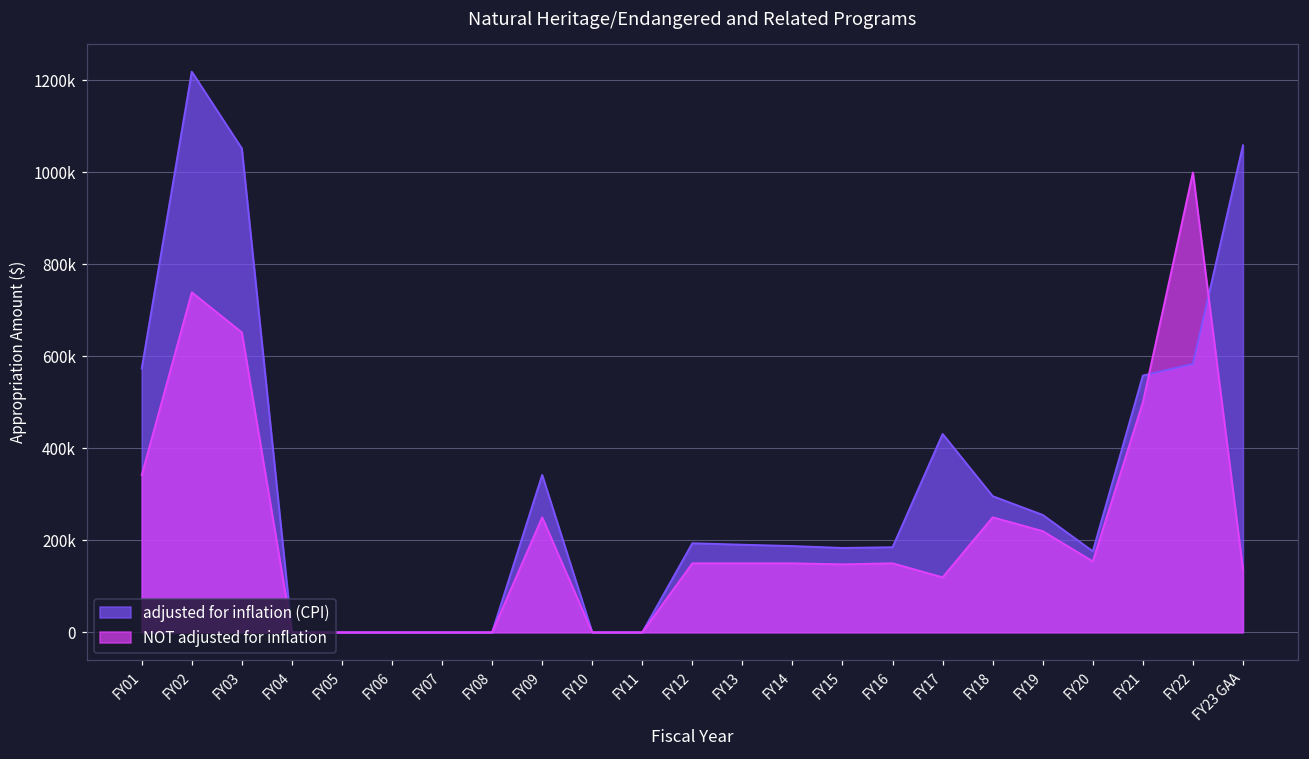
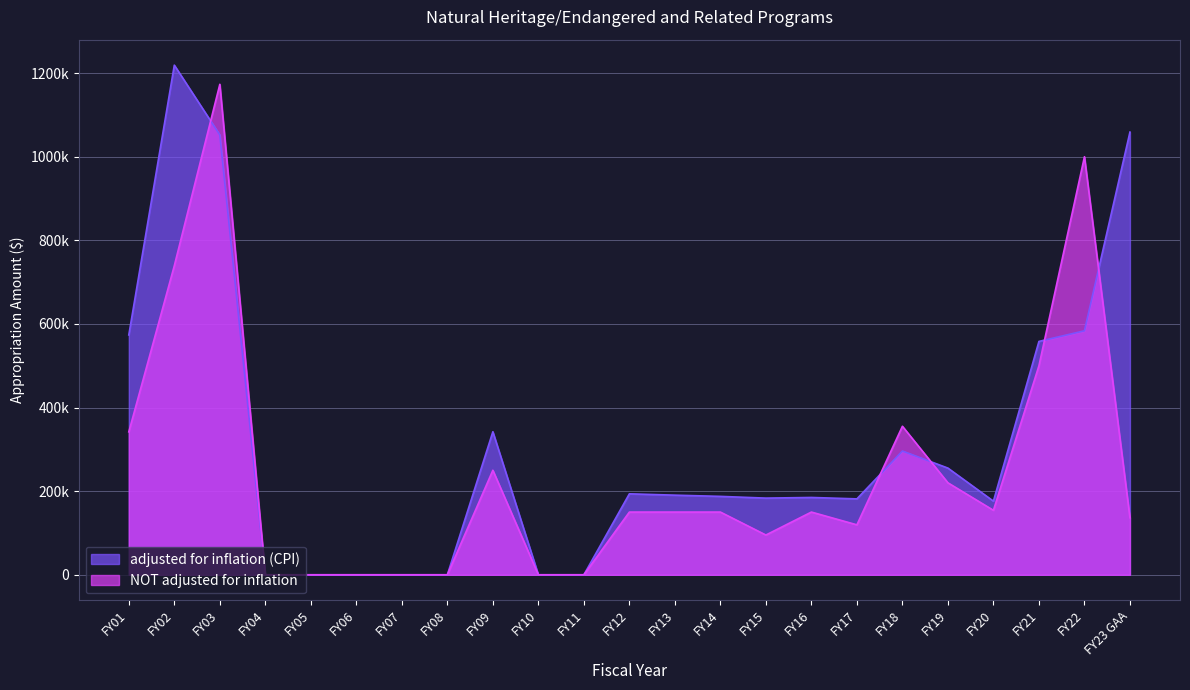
  {
    "adjusted for inflation (CPI)": {
      "FY01": 570000,
      "FY02": 1220000,
      "FY03": 1050000,
      "FY09": 340000,
      "FY12": 190000,
      "FY13": 190000,
      "FY14": 190000,
      "FY15": 180000,
      "FY16": 180000,
-     "FY17": 430000,
+     "FY17": 180000,
      "FY18": 300000,
      "FY19": 260000,
      "FY20": 180000,
      "FY21": 560000,
      "FY22": 580000,
      "FY23 GAA": 1060000
    },
    "NOT adjusted for inflation": {
      "FY01": 340000,
      "FY02": 740000,
-     "FY03": 650000,
+     "FY03": 1170000,
      "FY09": 250000,
      "FY12": 150000,
      "FY13": 150000,
      "FY14": 150000,
-     "FY15": 150000,
+     "FY15": 100000,
      "FY16": 150000,
      "FY17": 120000,
-     "FY18": 250000,
+     "FY18": 360000,
      "FY19": 220000,
      "FY20": 150000,
      "FY21": 500000,
      "FY22": 1000000,
      "FY23 GAA": 140000
    }
  }
